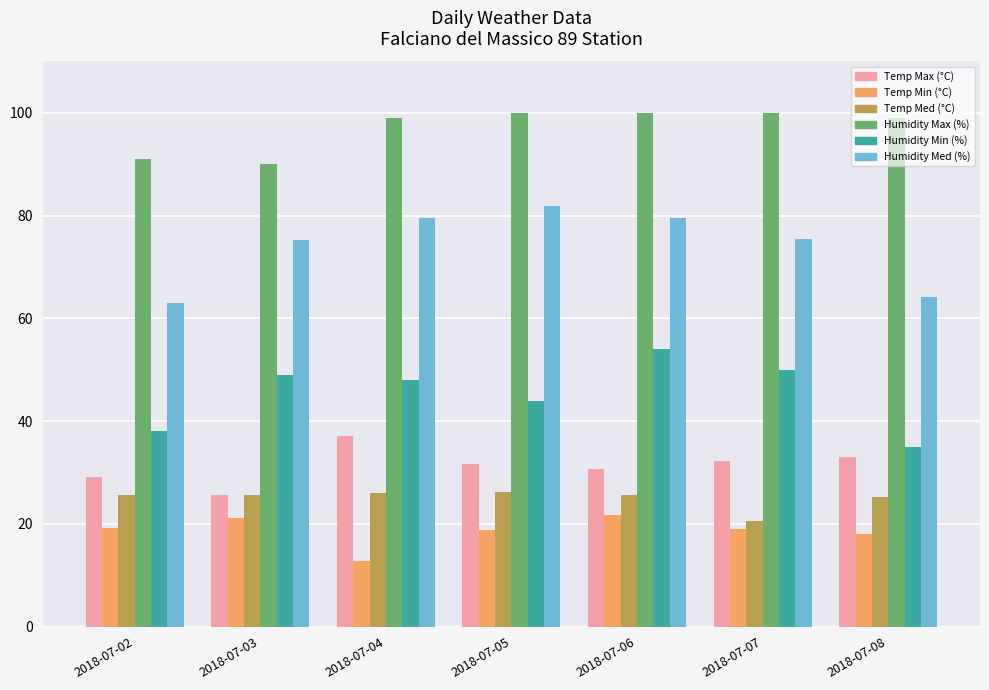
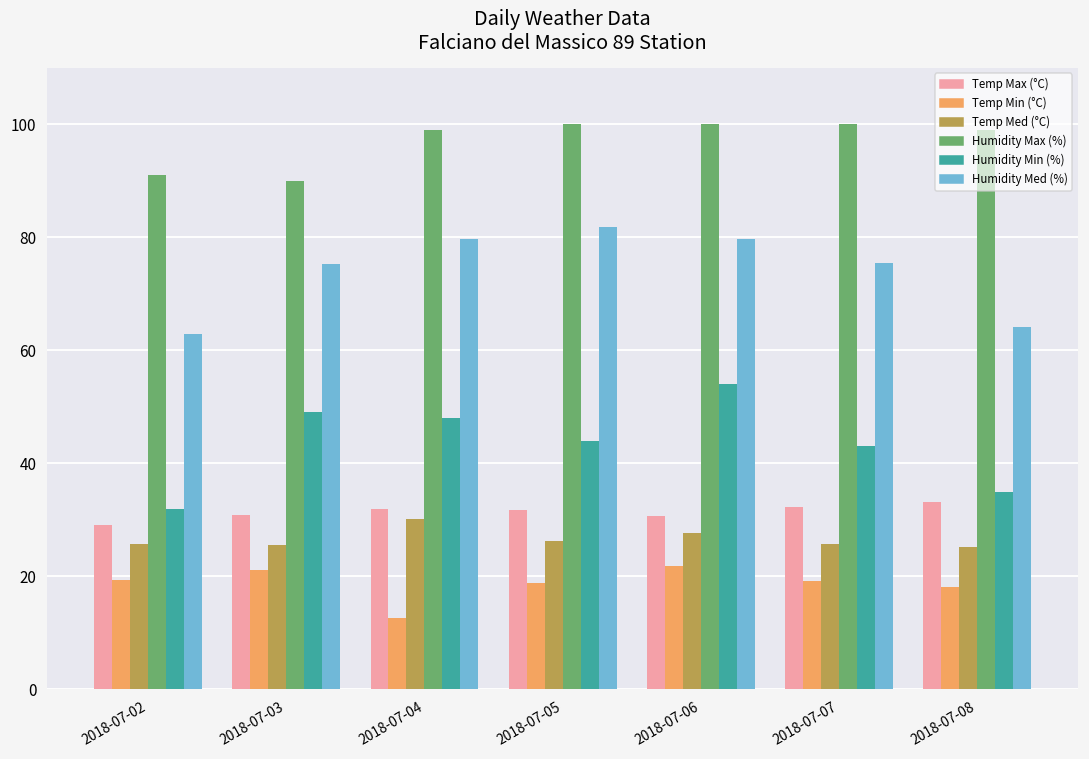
  {
    "Temp Max (°C)": {
      "2018-07-02": 29,
-     "2018-07-03": 26,
-     "2018-07-04": 37,
+     "2018-07-03": 31,
+     "2018-07-04": 32,
      "2018-07-05": 32,
      "2018-07-06": 31,
      "2018-07-07": 32,
      "2018-07-08": 33
    },
    "Temp Min (°C)": {
      "2018-07-02": 19,
      "2018-07-03": 21,
      "2018-07-04": 13,
      "2018-07-05": 19,
      "2018-07-06": 22,
      "2018-07-07": 19,
      "2018-07-08": 18
    },
    "Temp Med (°C)": {
      "2018-07-02": 26,
      "2018-07-03": 26,
-     "2018-07-04": 26,
+     "2018-07-04": 30,
      "2018-07-05": 26,
-     "2018-07-06": 26,
-     "2018-07-07": 21,
+     "2018-07-06": 28,
+     "2018-07-07": 26,
      "2018-07-08": 25
    },
    "Humidity Max (%)": {
      "2018-07-02": 91,
      "2018-07-03": 90,
      "2018-07-04": 99,
      "2018-07-05": 100,
      "2018-07-06": 100,
      "2018-07-07": 100
    },
    "Humidity Min (%)": {
-     "2018-07-02": 38,
+     "2018-07-02": 32,
      "2018-07-03": 49,
      "2018-07-04": 48,
      "2018-07-05": 44,
      "2018-07-06": 54,
-     "2018-07-07": 50,
+     "2018-07-07": 43,
      "2018-07-08": 35
    },
    "Humidity Med (%)": {
      "2018-07-02": 63,
      "2018-07-03": 75,
      "2018-07-04": 80,
      "2018-07-05": 82,
      "2018-07-06": 80,
      "2018-07-07": 75,
      "2018-07-08": 64
    }
  }
